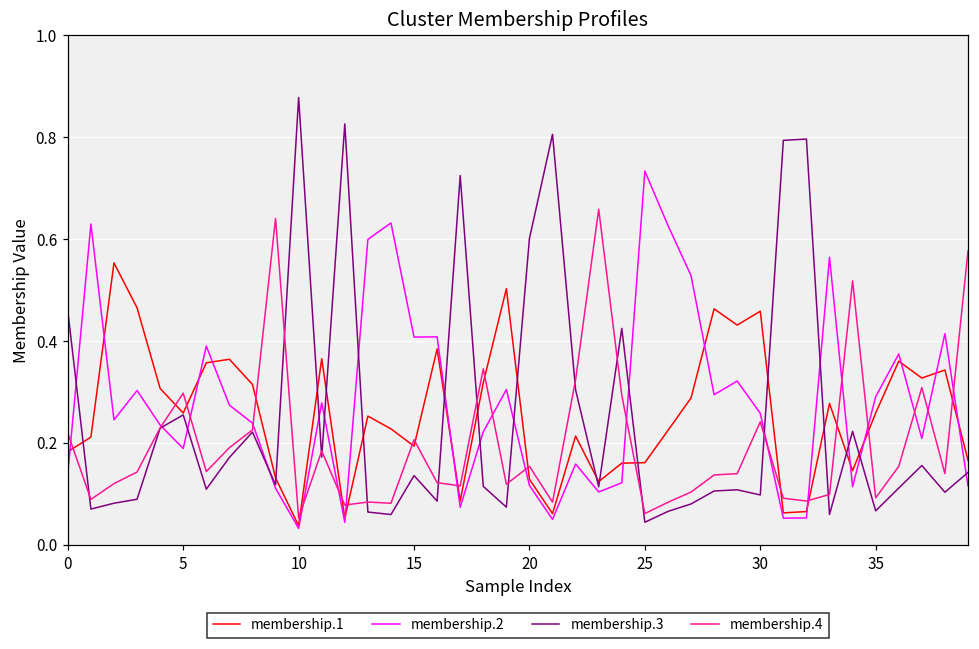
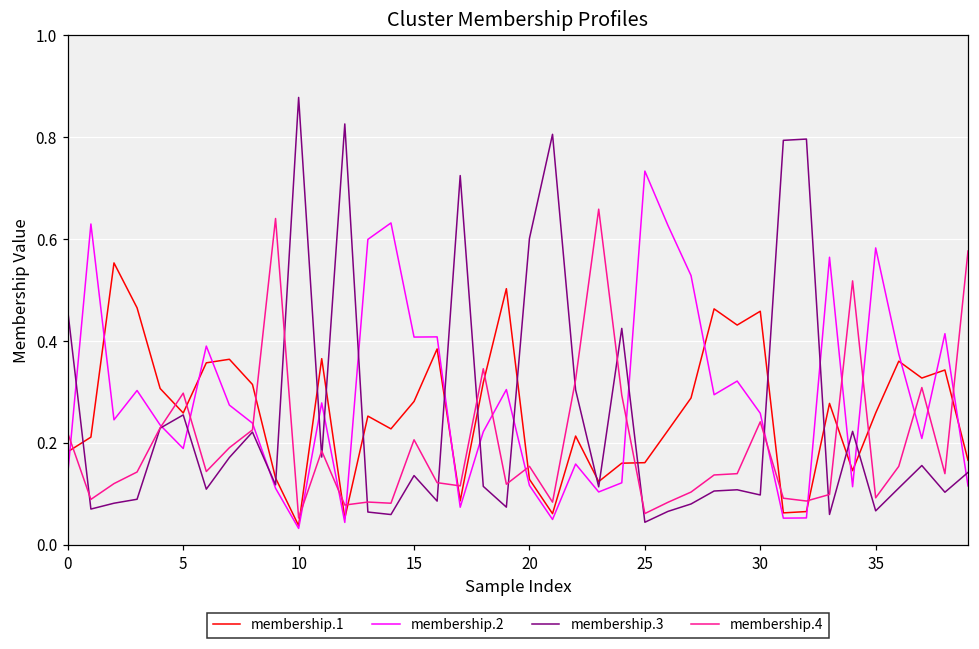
  {
    "membership.1": {
      "0": 0.18,
-     "15": 0.19,
+     "15": 0.28,
      "20": 0.13,
      "25": 0.16,
      "30": 0.46,
      "35": 0.26
    },
    "membership.2": {
      "0": 0.14,
      "5": 0.19,
      "15": 0.41,
      "20": 0.12,
      "25": 0.73,
      "30": 0.26,
-     "35": 0.29
+     "35": 0.58
    },
    "membership.3": {
      "0": 0.46,
      "10": 0.88,
      "15": 0.14,
      "20": 0.60,
      "25": 0.04,
      "30": 0.10,
      "35": 0.07
    },
    "membership.4": {
      "0": 0.22,
      "5": 0.30,
      "10": 0.05,
      "15": 0.21,
      "20": 0.15,
      "25": 0.06,
      "30": 0.24,
      "35": 0.09
    }
  }
